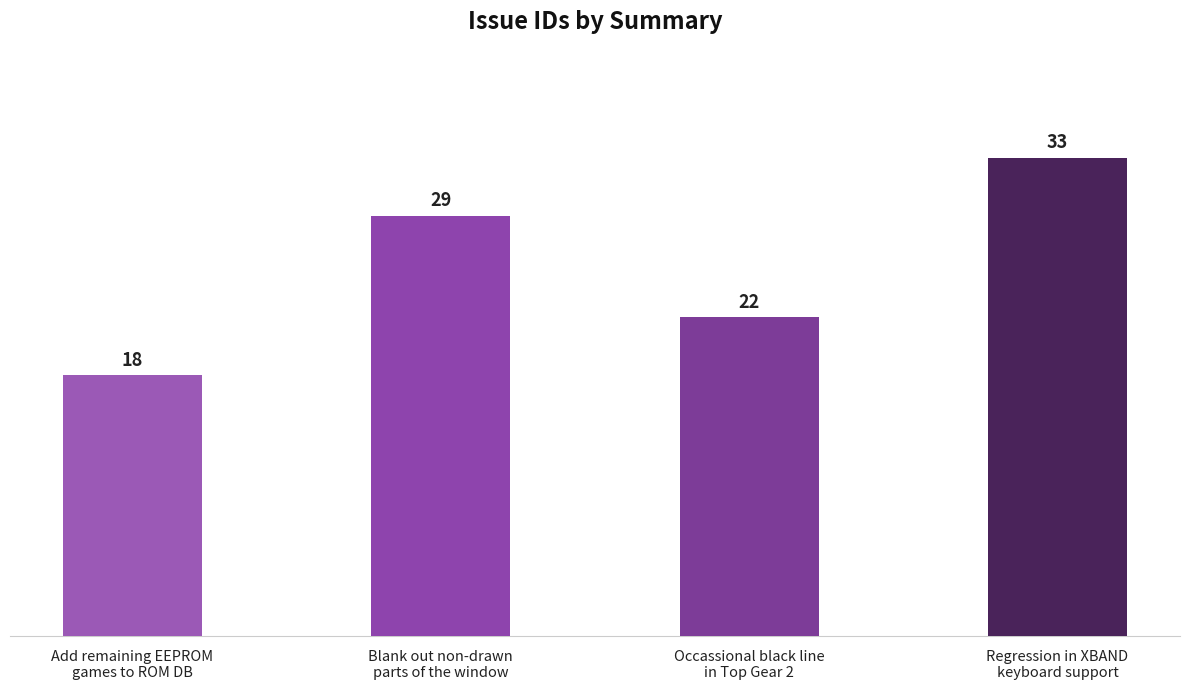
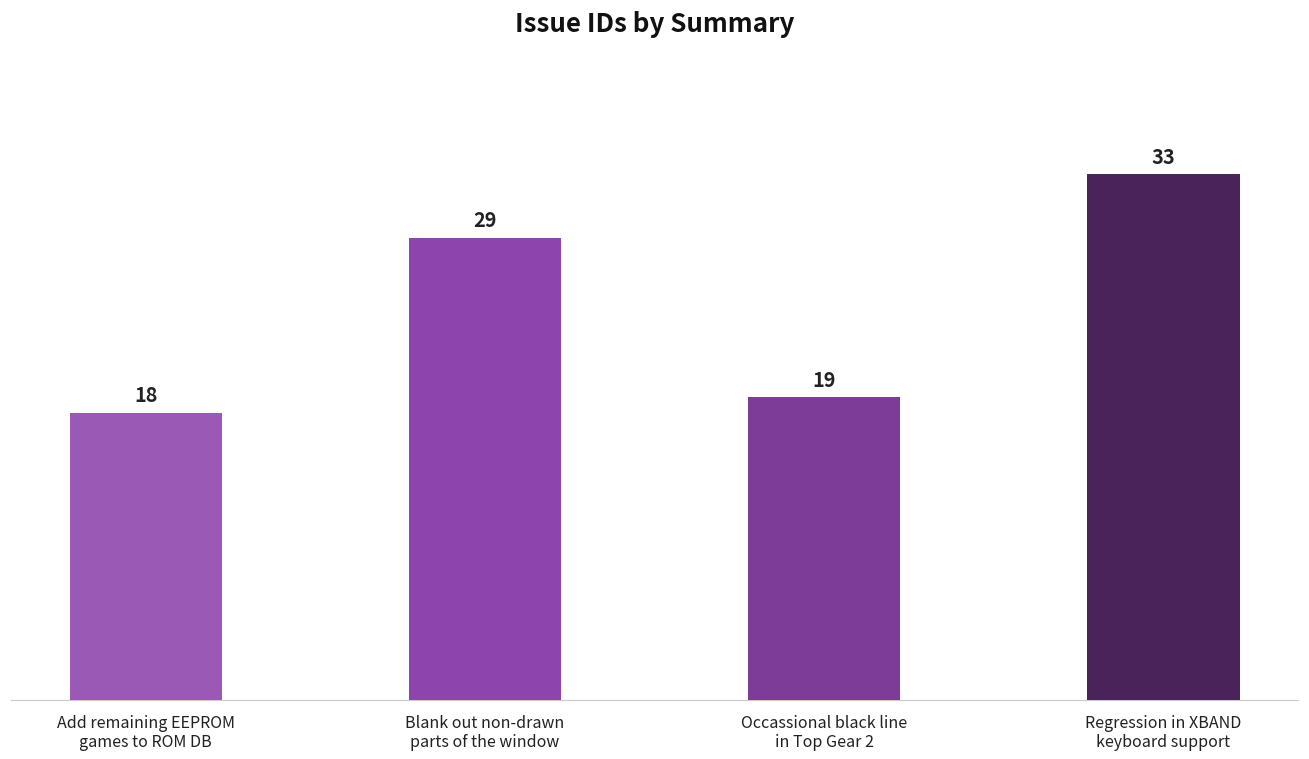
  {
    "Add remaining EEPROM games to ROM DB": 18,
    "Blank out non-drawn parts of the window": 29,
-   "Occassional black line in Top Gear 2": 22,
+   "Occassional black line in Top Gear 2": 19,
    "Regression in XBAND keyboard support": 33
  }
